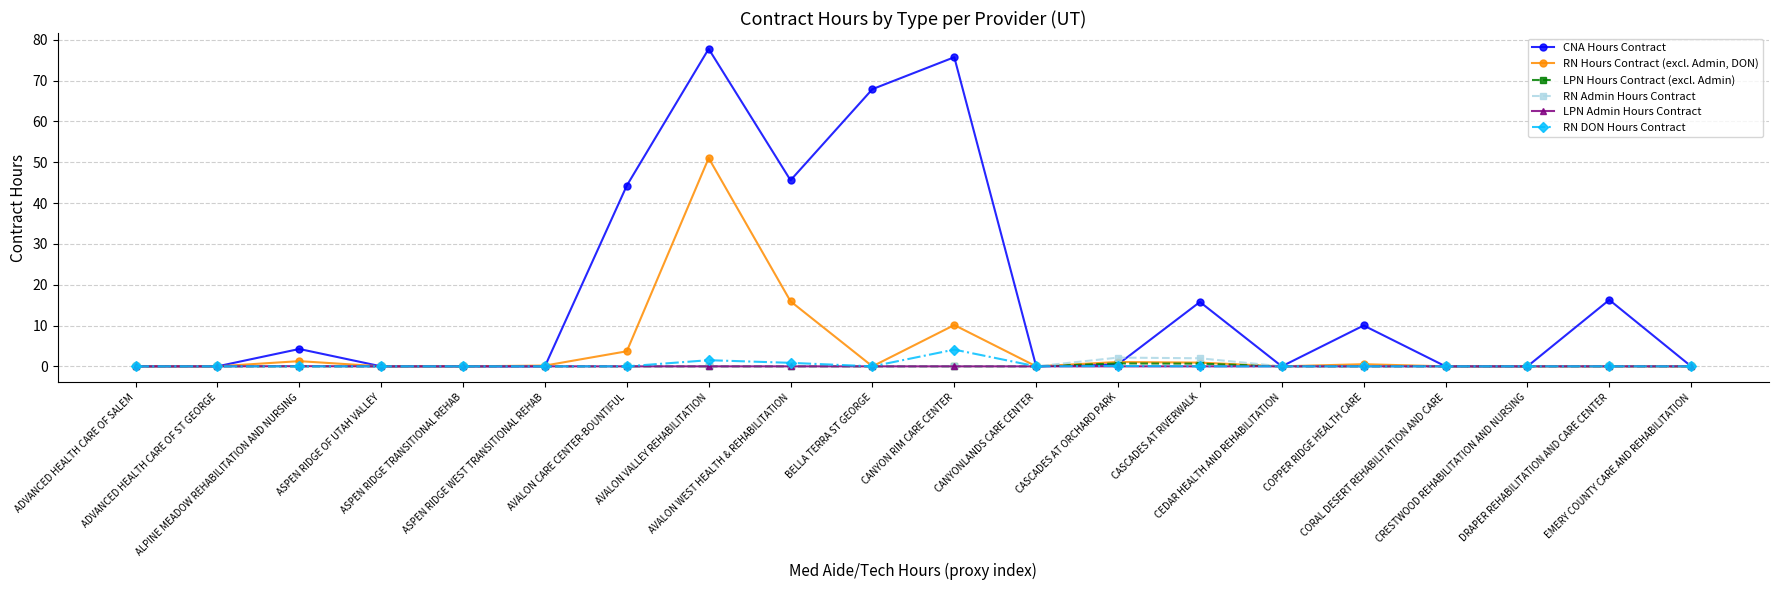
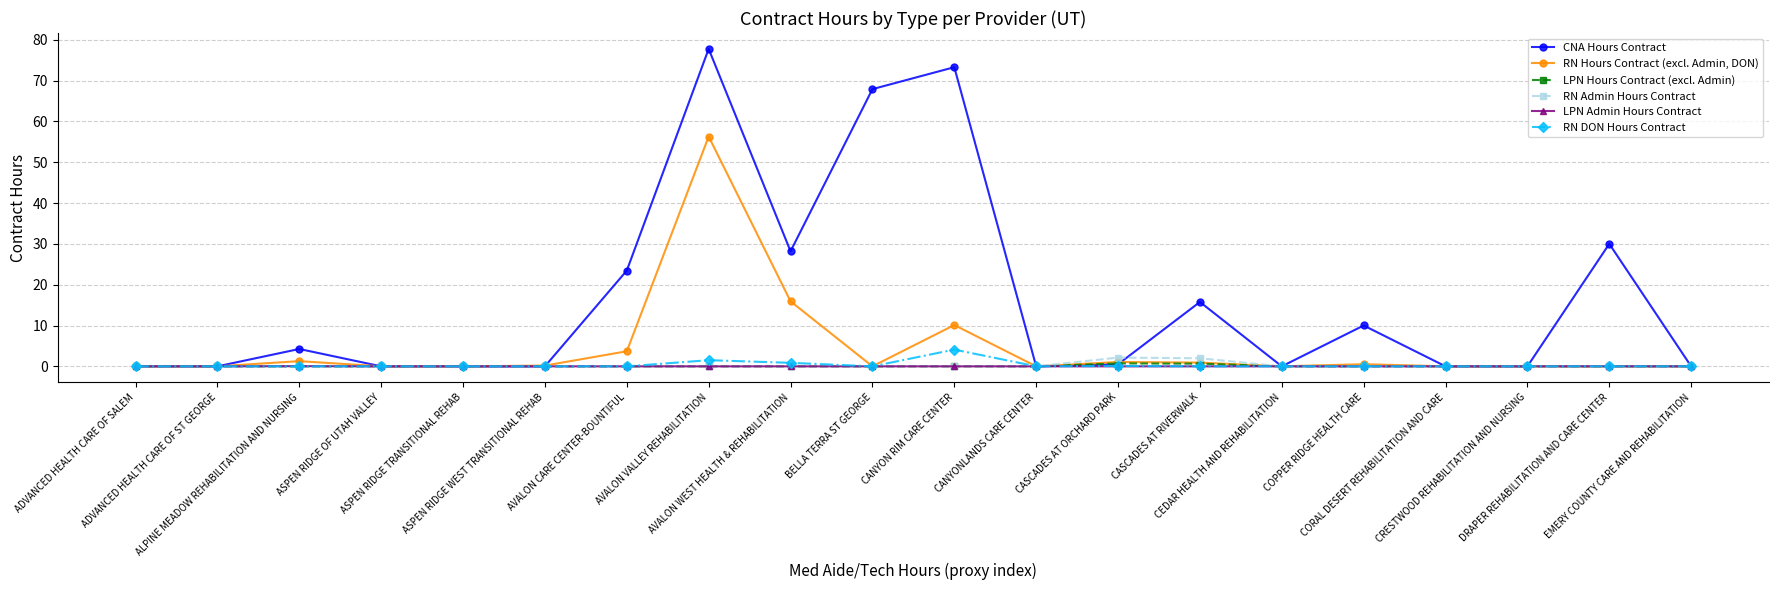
  {
    "CNA Hours Contract": {
      "ALPINE MEADOW REHABILITATION AND NURSING": 4,
-     "AVALON CARE CENTER-BOUNTIFUL": 44,
+     "AVALON CARE CENTER-BOUNTIFUL": 23,
      "AVALON VALLEY REHABILITATION": 78,
-     "AVALON WEST HEALTH & REHABILITATION": 46,
+     "AVALON WEST HEALTH & REHABILITATION": 28,
      "BELLA TERRA ST GEORGE": 68,
-     "CANYON RIM CARE CENTER": 76,
+     "CANYON RIM CARE CENTER": 73,
      "CASCADES AT RIVERWALK": 16,
      "COPPER RIDGE HEALTH CARE": 10,
-     "DRAPER REHABILITATION AND CARE CENTER": 16
+     "DRAPER REHABILITATION AND CARE CENTER": 30
    },
    "RN Hours Contract (excl. Admin, DON)": {
      "ALPINE MEADOW REHABILITATION AND NURSING": 1,
      "AVALON CARE CENTER-BOUNTIFUL": 4,
-     "AVALON VALLEY REHABILITATION": 51,
+     "AVALON VALLEY REHABILITATION": 56,
      "AVALON WEST HEALTH & REHABILITATION": 16,
      "CANYON RIM CARE CENTER": 10
    },
    "RN Admin Hours Contract": {
      "CASCADES AT ORCHARD PARK": 2,
      "CASCADES AT RIVERWALK": 2
    },
    "RN DON Hours Contract": {
      "AVALON VALLEY REHABILITATION": 2,
      "AVALON WEST HEALTH & REHABILITATION": 1,
      "CANYON RIM CARE CENTER": 4
    }
  }
